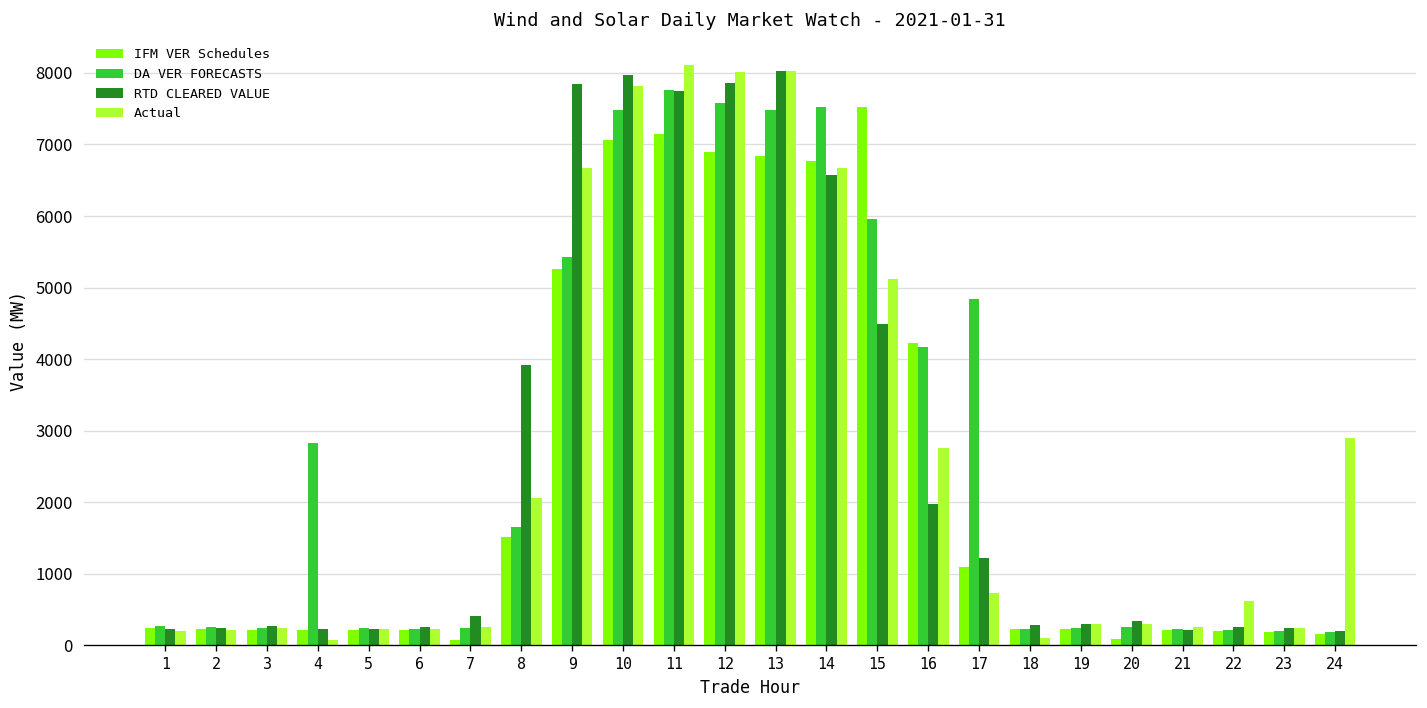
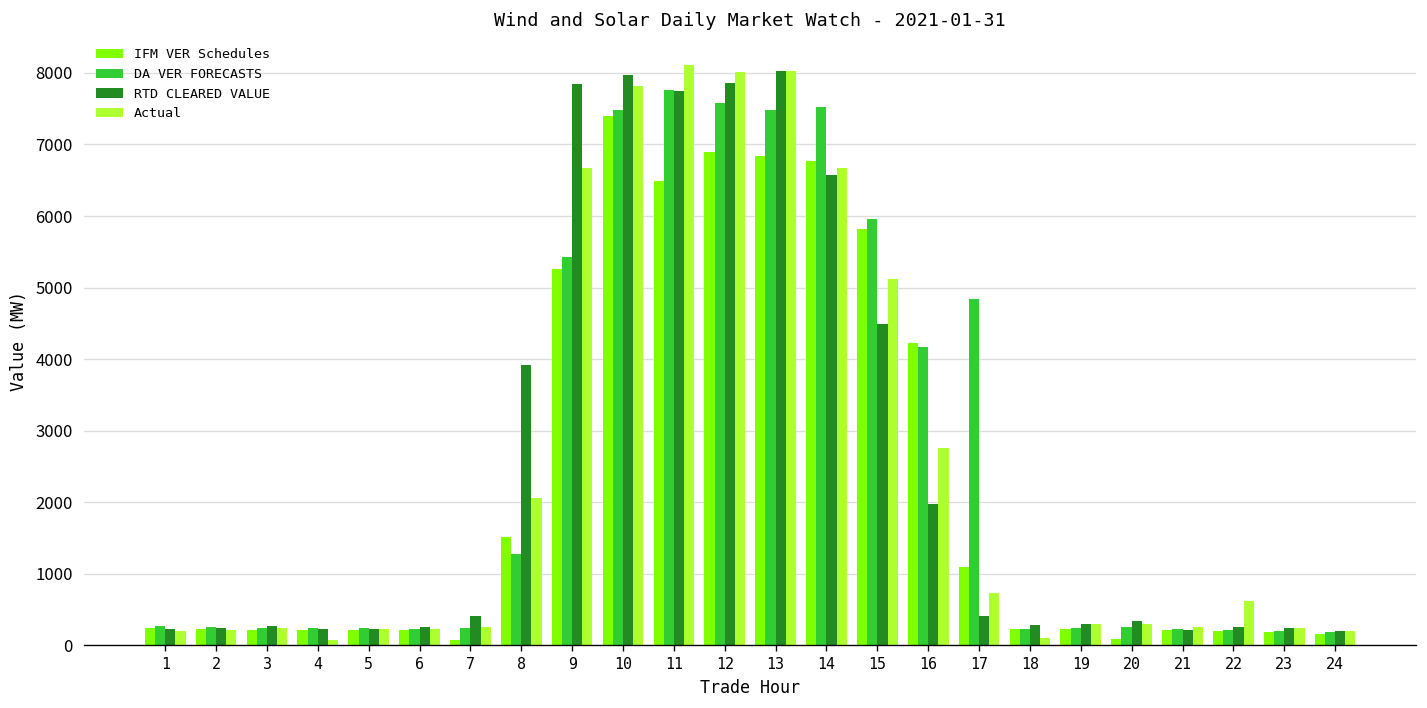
  {
    "IFM VER Schedules": {
      "1": 200,
      "2": 200,
      "3": 200,
      "4": 200,
      "5": 200,
      "6": 200,
      "7": 100,
      "8": 1500,
      "9": 5300,
-     "10": 7100,
-     "11": 7100,
+     "10": 7400,
+     "11": 6500,
      "12": 6900,
      "13": 6800,
      "14": 6800,
-     "15": 7500,
+     "15": 5800,
      "16": 4200,
      "17": 1100,
      "18": 200,
      "19": 200,
      "20": 100,
      "21": 200,
      "22": 200,
      "23": 200,
      "24": 200
    },
    "DA VER FORECASTS": {
      "1": 300,
      "2": 300,
      "3": 200,
-     "4": 2800,
+     "4": 200,
      "5": 200,
      "6": 200,
      "7": 200,
-     "8": 1700,
+     "8": 1300,
      "9": 5400,
      "10": 7500,
      "11": 7800,
      "12": 7600,
      "13": 7500,
      "14": 7500,
      "15": 6000,
      "16": 4200,
      "17": 4800,
      "18": 200,
      "19": 200,
      "20": 200,
      "21": 200,
      "22": 200,
      "23": 200,
      "24": 200
    },
    "RTD CLEARED VALUE": {
      "1": 200,
      "2": 200,
      "3": 300,
      "4": 200,
      "5": 200,
      "6": 200,
      "7": 400,
      "8": 3900,
      "9": 7800,
      "10": 8000,
      "11": 7800,
      "12": 7900,
      "13": 8000,
      "14": 6600,
      "15": 4500,
      "16": 2000,
-     "17": 1200,
+     "17": 400,
      "18": 300,
      "19": 300,
      "20": 300,
      "21": 200,
      "22": 300,
      "23": 200,
      "24": 200
    },
    "Actual": {
      "1": 200,
      "2": 200,
      "3": 200,
      "4": 100,
      "5": 200,
      "6": 200,
      "7": 300,
      "8": 2100,
      "9": 6700,
      "10": 7800,
      "11": 8100,
      "12": 8000,
      "13": 8000,
      "14": 6700,
      "15": 5100,
      "16": 2800,
      "17": 700,
      "18": 100,
      "19": 300,
      "20": 300,
      "21": 300,
      "22": 600,
      "23": 200,
-     "24": 2900
+     "24": 200
    }
  }
